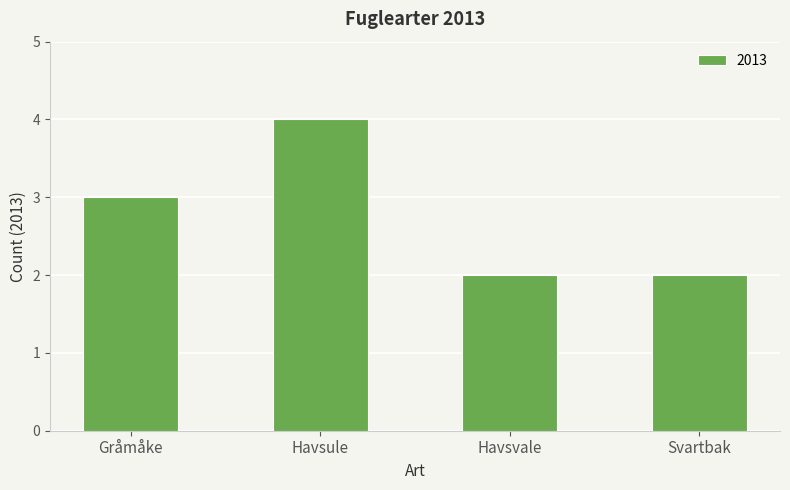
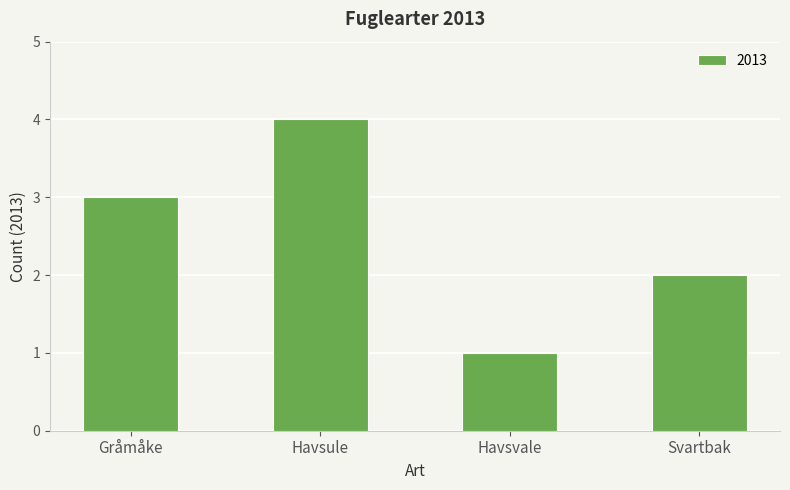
  {
    "Gråmåke": 3,
    "Havsule": 4,
-   "Havsvale": 2,
+   "Havsvale": 1,
    "Svartbak": 2
  }
